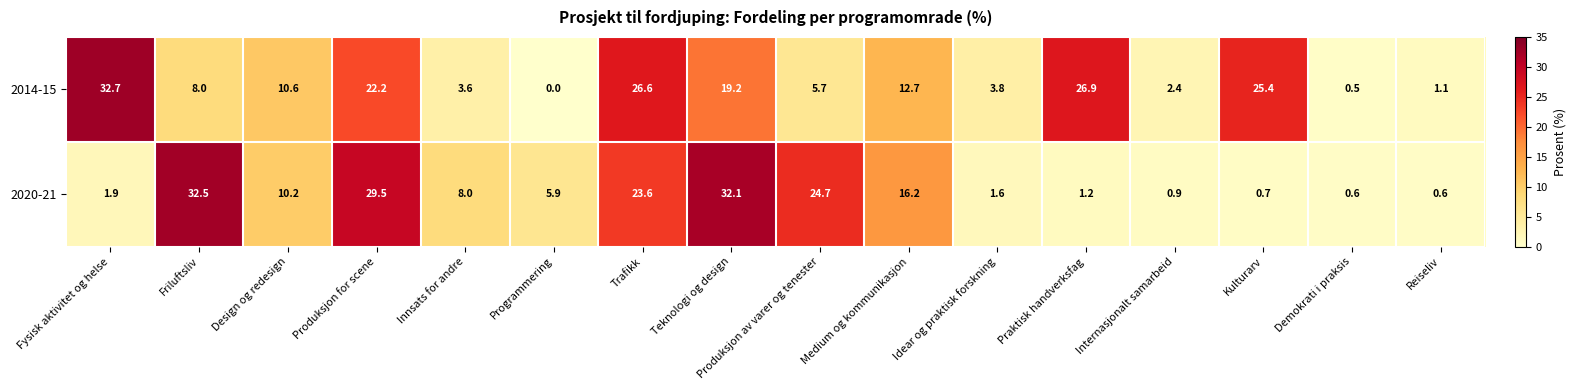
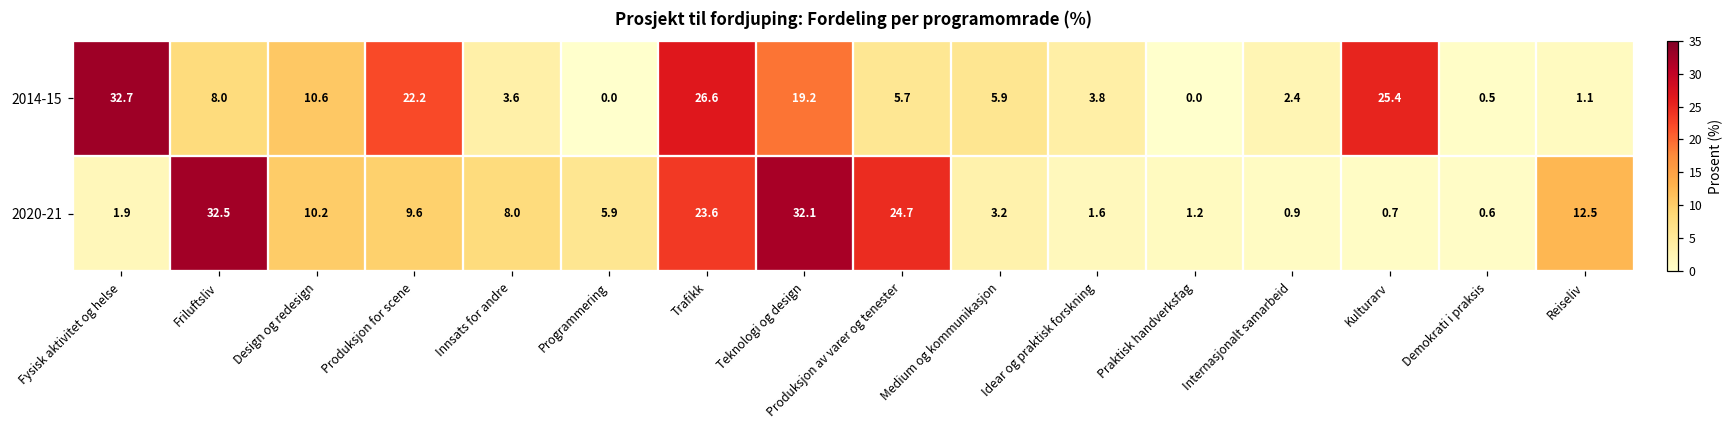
  {
    "2014-15": {
      "Fysisk aktivitet og helse": 32.7,
      "Friluftsliv": 8.0,
      "Design og redesign": 10.6,
      "Produksjon for scene": 22.2,
      "Innsats for andre": 3.6,
      "Programmering": 0.0,
      "Trafikk": 26.6,
      "Teknologi og design": 19.2,
      "Produksjon av varer og tenester": 5.7,
-     "Medium og kommunikasjon": 12.7,
+     "Medium og kommunikasjon": 5.9,
      "Idear og praktisk forskning": 3.8,
-     "Praktisk handverksfag": 26.9,
+     "Praktisk handverksfag": 0.0,
      "Internasjonalt samarbeid": 2.4,
      "Kulturarv": 25.4,
      "Demokrati i praksis": 0.5,
      "Reiseliv": 1.1
    },
    "2020-21": {
      "Fysisk aktivitet og helse": 1.9,
      "Friluftsliv": 32.5,
      "Design og redesign": 10.2,
-     "Produksjon for scene": 29.5,
+     "Produksjon for scene": 9.6,
      "Innsats for andre": 8.0,
      "Programmering": 5.9,
      "Trafikk": 23.6,
      "Teknologi og design": 32.1,
      "Produksjon av varer og tenester": 24.7,
-     "Medium og kommunikasjon": 16.2,
+     "Medium og kommunikasjon": 3.2,
      "Idear og praktisk forskning": 1.6,
      "Praktisk handverksfag": 1.2,
      "Internasjonalt samarbeid": 0.9,
      "Kulturarv": 0.7,
      "Demokrati i praksis": 0.6,
-     "Reiseliv": 0.6
+     "Reiseliv": 12.5
    }
  }
